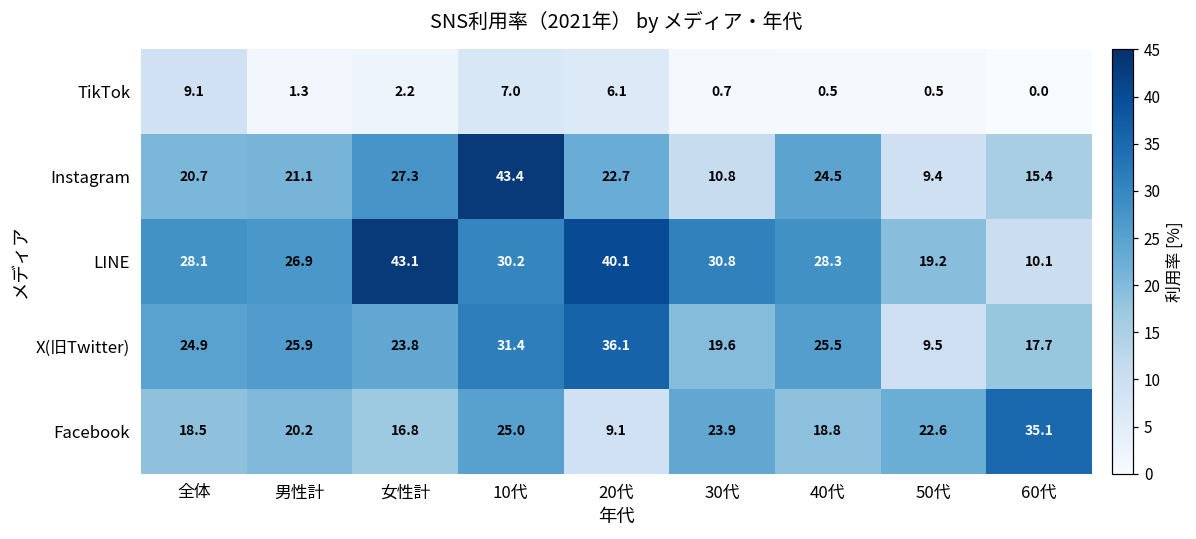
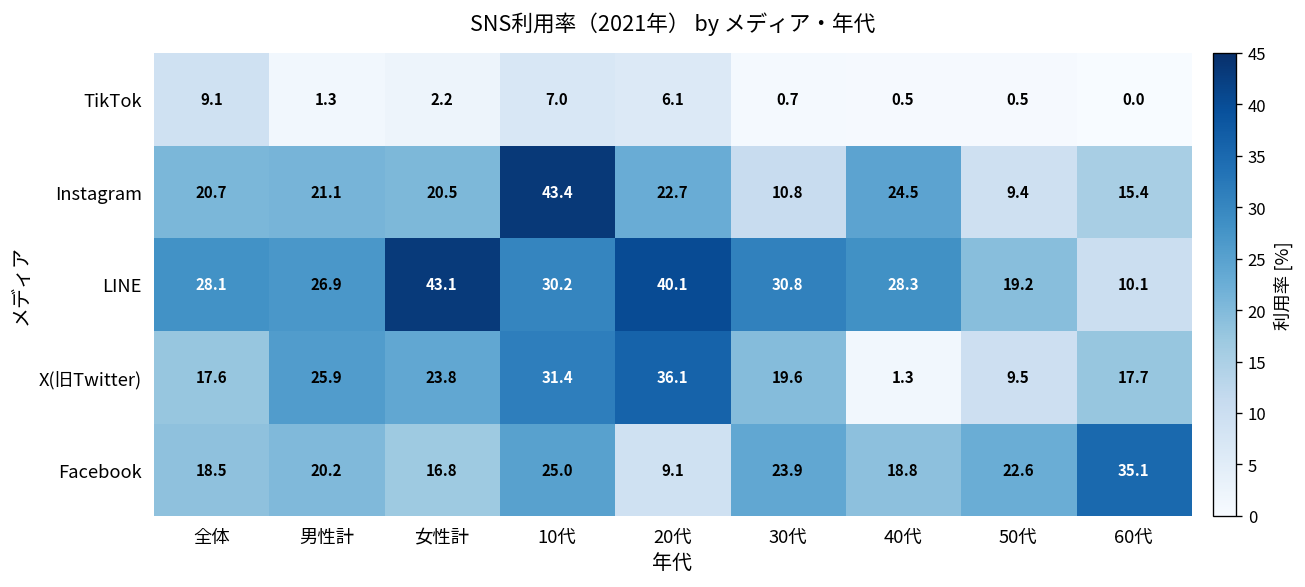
  {
    "TikTok": {
      "全体": 9.1,
      "男性計": 1.3,
      "女性計": 2.2,
      "10代": 7.0,
      "20代": 6.1,
      "30代": 0.7,
      "40代": 0.5,
      "50代": 0.5,
      "60代": 0.0
    },
    "Instagram": {
      "全体": 20.7,
      "男性計": 21.1,
-     "女性計": 27.3,
+     "女性計": 20.5,
      "10代": 43.4,
      "20代": 22.7,
      "30代": 10.8,
      "40代": 24.5,
      "50代": 9.4,
      "60代": 15.4
    },
    "LINE": {
      "全体": 28.1,
      "男性計": 26.9,
      "女性計": 43.1,
      "10代": 30.2,
      "20代": 40.1,
      "30代": 30.8,
      "40代": 28.3,
      "50代": 19.2,
      "60代": 10.1
    },
    "X(旧Twitter)": {
-     "全体": 24.9,
+     "全体": 17.6,
      "男性計": 25.9,
      "女性計": 23.8,
      "10代": 31.4,
      "20代": 36.1,
      "30代": 19.6,
-     "40代": 25.5,
+     "40代": 1.3,
      "50代": 9.5,
      "60代": 17.7
    },
    "Facebook": {
      "全体": 18.5,
      "男性計": 20.2,
      "女性計": 16.8,
      "10代": 25.0,
      "20代": 9.1,
      "30代": 23.9,
      "40代": 18.8,
      "50代": 22.6,
      "60代": 35.1
    }
  }
